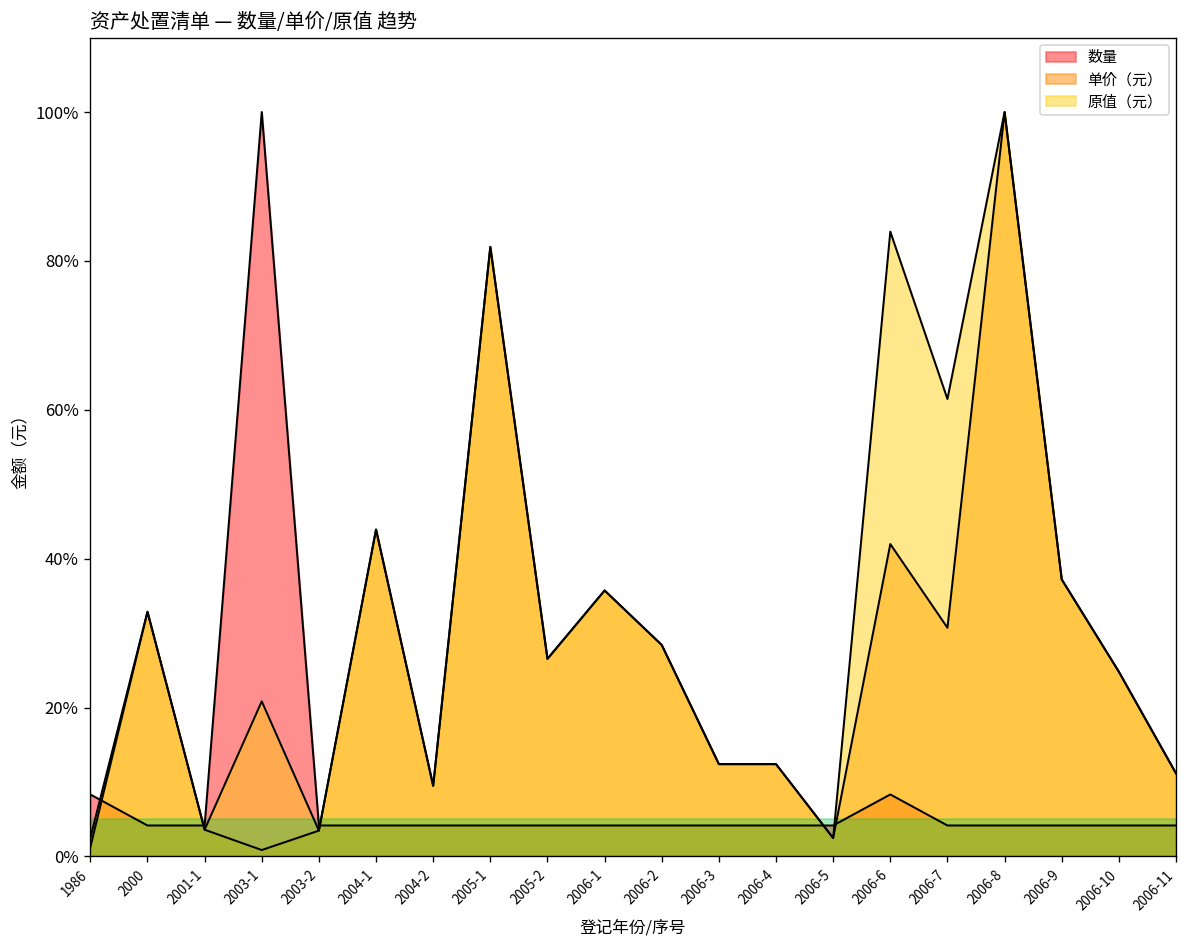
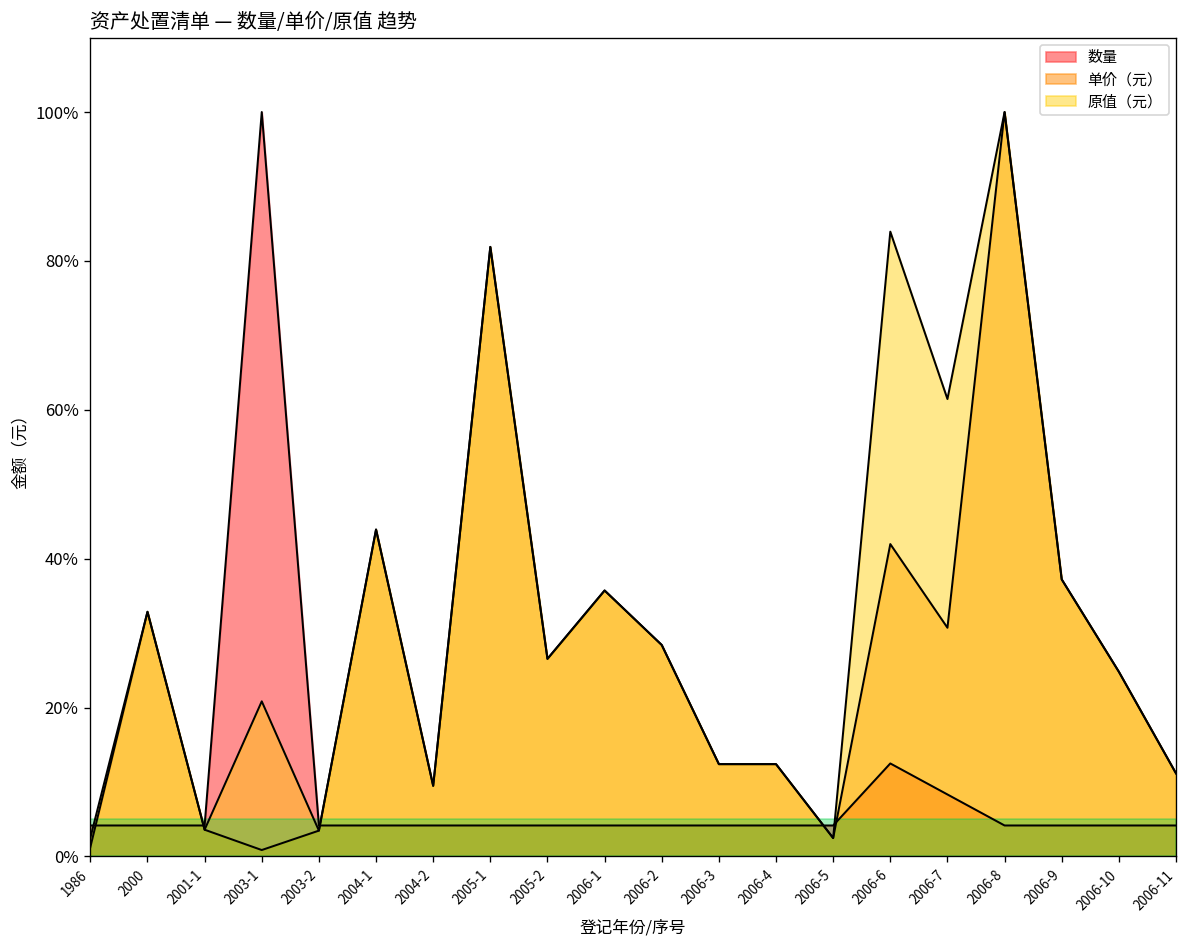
  {
    "数量": {
-     "1986": "8%",
+     "1986": "4%",
      "2000": "4%",
      "2001-1": "4%",
      "2003-1": "100%",
      "2003-2": "4%",
      "2004-1": "4%",
      "2004-2": "4%",
      "2005-1": "4%",
      "2005-2": "4%",
      "2006-1": "4%",
      "2006-2": "4%",
      "2006-3": "4%",
      "2006-4": "4%",
      "2006-5": "4%",
-     "2006-6": "8%",
-     "2006-7": "4%",
+     "2006-6": "13%",
+     "2006-7": "8%",
      "2006-8": "4%",
      "2006-9": "4%",
      "2006-10": "4%",
      "2006-11": "4%"
    }
  }
